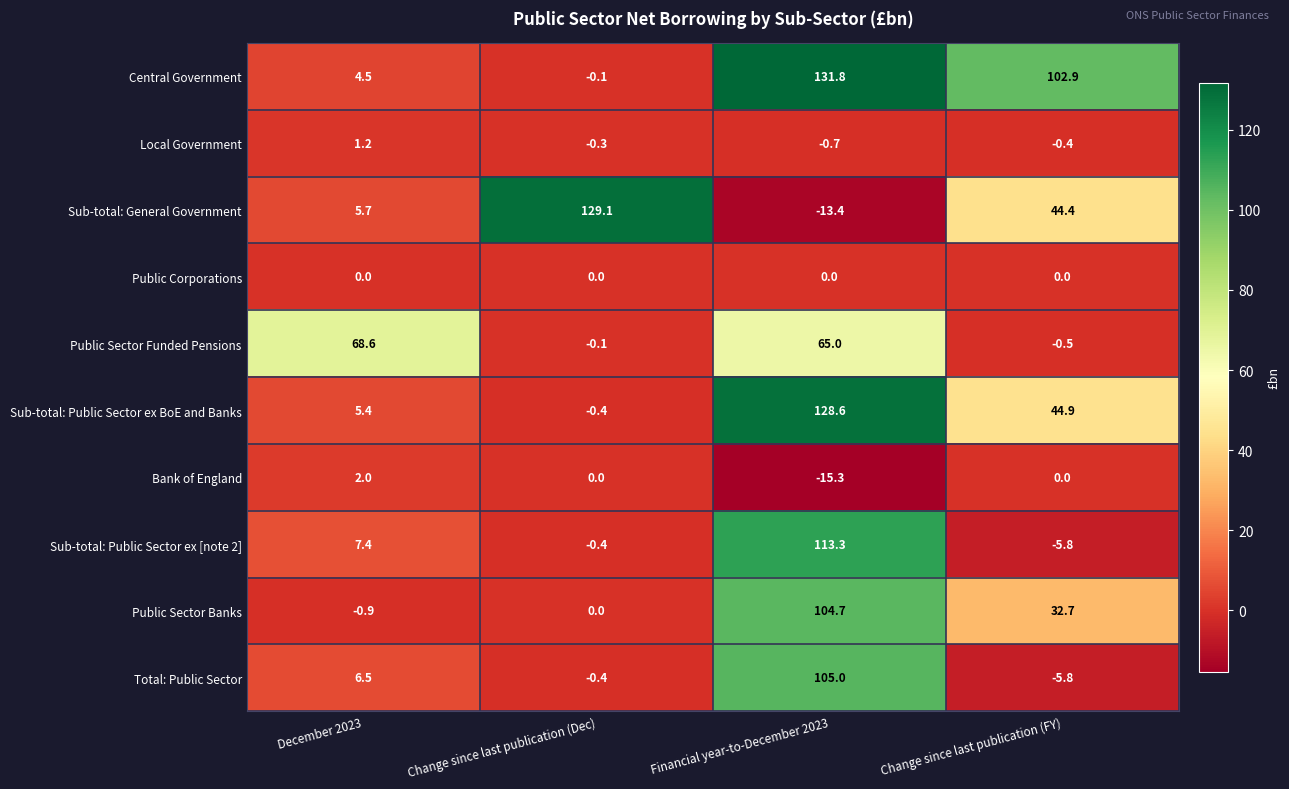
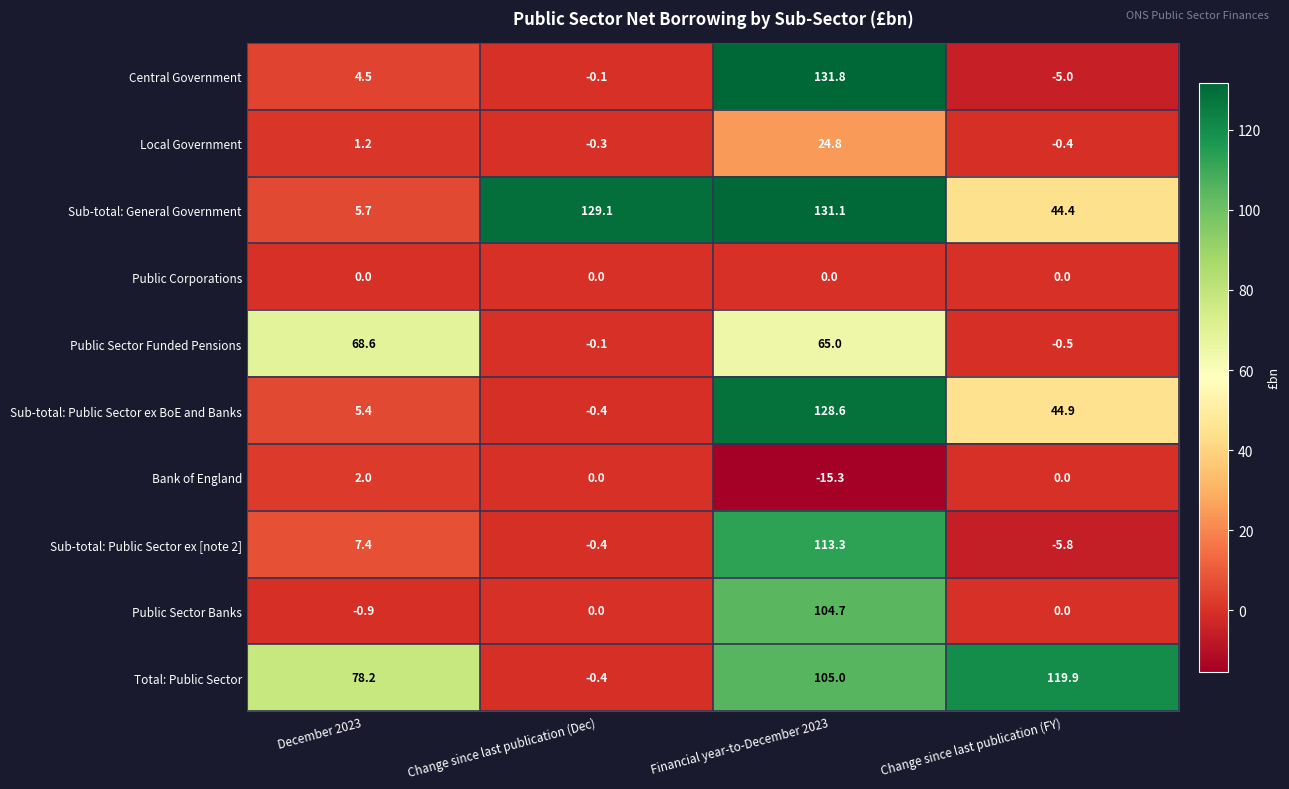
  {
    "Central Government": {
      "December 2023": 4.5,
      "Change since last publication (Dec)": -0.1,
      "Financial year-to-December 2023": 131.8,
-     "Change since last publication (FY)": 102.9
+     "Change since last publication (FY)": -5.0
    },
    "Local Government": {
      "December 2023": 1.2,
      "Change since last publication (Dec)": -0.3,
-     "Financial year-to-December 2023": -0.7,
+     "Financial year-to-December 2023": 24.8,
      "Change since last publication (FY)": -0.4
    },
    "Sub-total: General Government": {
      "December 2023": 5.7,
      "Change since last publication (Dec)": 129.1,
-     "Financial year-to-December 2023": -13.4,
+     "Financial year-to-December 2023": 131.1,
      "Change since last publication (FY)": 44.4
    },
    "Public Corporations": {
      "December 2023": 0.0,
      "Change since last publication (Dec)": 0.0,
      "Financial year-to-December 2023": 0.0,
      "Change since last publication (FY)": 0.0
    },
    "Public Sector Funded Pensions": {
      "December 2023": 68.6,
      "Change since last publication (Dec)": -0.1,
      "Financial year-to-December 2023": 65.0,
      "Change since last publication (FY)": -0.5
    },
    "Sub-total: Public Sector ex BoE and Banks": {
      "December 2023": 5.4,
      "Change since last publication (Dec)": -0.4,
      "Financial year-to-December 2023": 128.6,
      "Change since last publication (FY)": 44.9
    },
    "Bank of England": {
      "December 2023": 2.0,
      "Change since last publication (Dec)": 0.0,
      "Financial year-to-December 2023": -15.3,
      "Change since last publication (FY)": 0.0
    },
    "Sub-total: Public Sector ex [note 2]": {
      "December 2023": 7.4,
      "Change since last publication (Dec)": -0.4,
      "Financial year-to-December 2023": 113.3,
      "Change since last publication (FY)": -5.8
    },
    "Public Sector Banks": {
      "December 2023": -0.9,
      "Change since last publication (Dec)": 0.0,
      "Financial year-to-December 2023": 104.7,
-     "Change since last publication (FY)": 32.7
+     "Change since last publication (FY)": 0.0
    },
    "Total: Public Sector": {
-     "December 2023": 6.5,
+     "December 2023": 78.2,
      "Change since last publication (Dec)": -0.4,
      "Financial year-to-December 2023": 105.0,
-     "Change since last publication (FY)": -5.8
+     "Change since last publication (FY)": 119.9
    }
  }
